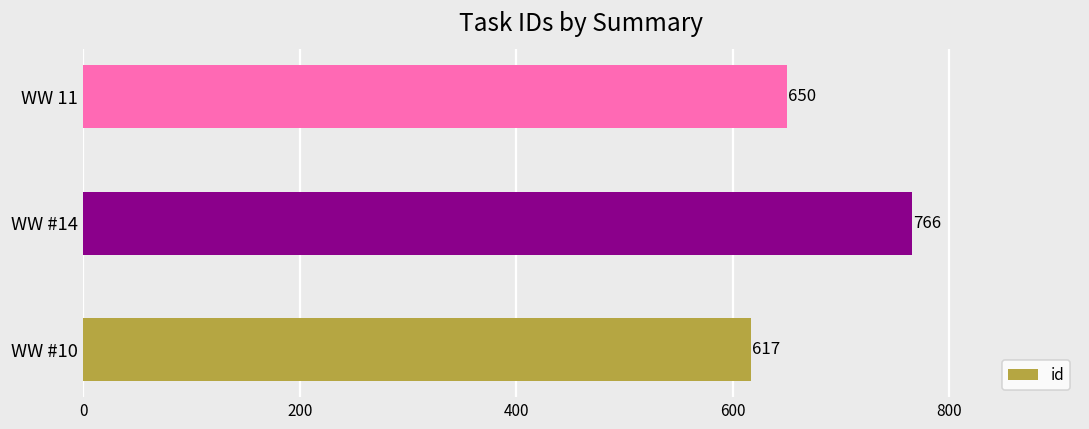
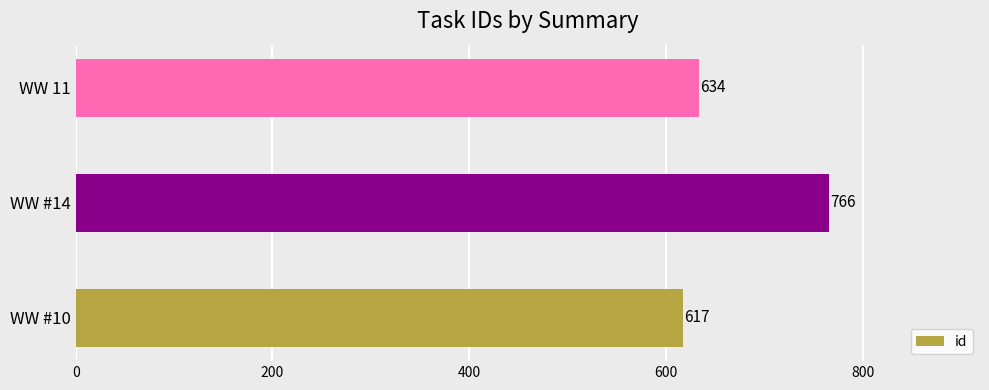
  {
-   "WW 11": 650,
+   "WW 11": 634,
    "WW #14": 766,
    "WW #10": 617
  }
